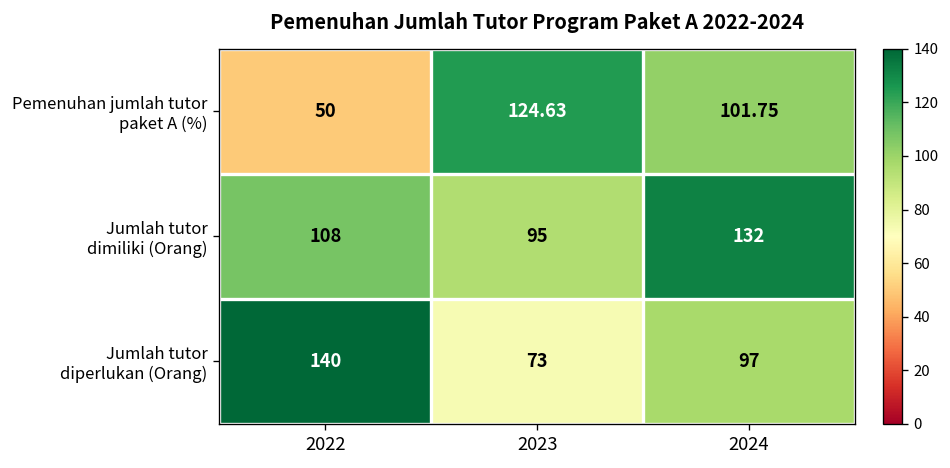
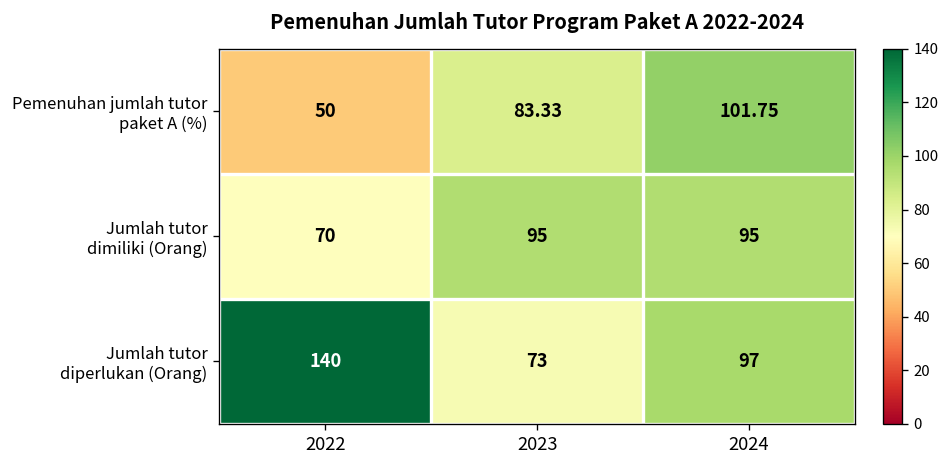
  {
    "Pemenuhan jumlah tutor paket A (%)": {
      "2022": 50,
-     "2023": 124.63,
+     "2023": 83.33,
      "2024": 101.75
    },
    "Jumlah tutor dimiliki (Orang)": {
-     "2022": 108,
+     "2022": 70,
      "2023": 95,
-     "2024": 132
+     "2024": 95
    },
    "Jumlah tutor diperlukan (Orang)": {
      "2022": 140,
      "2023": 73,
      "2024": 97
    }
  }
